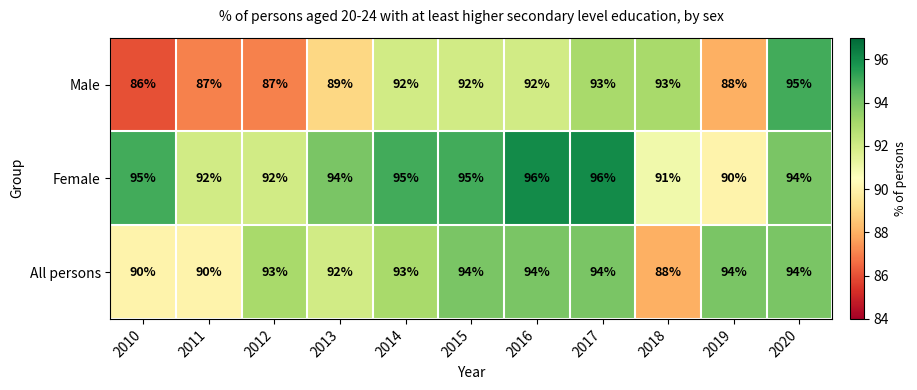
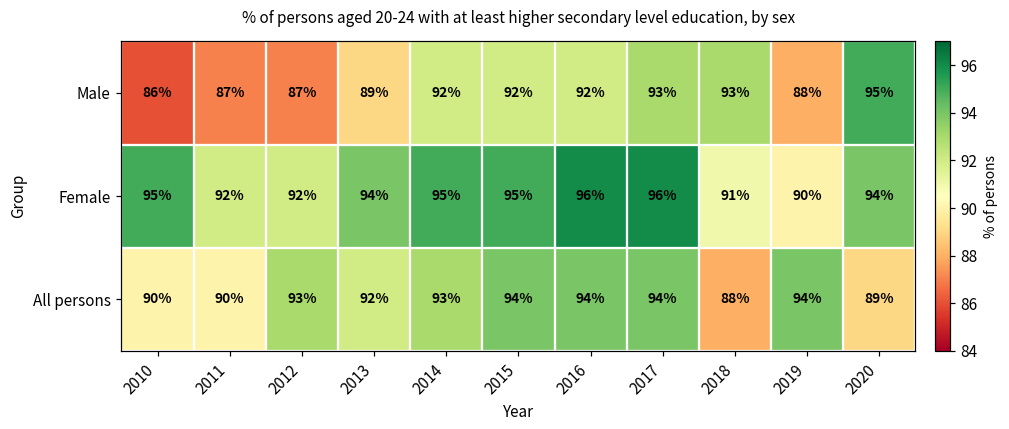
  {
    "Male": {
      "2010": "86%",
      "2011": "87%",
      "2012": "87%",
      "2013": "89%",
      "2014": "92%",
      "2015": "92%",
      "2016": "92%",
      "2017": "93%",
      "2018": "93%",
      "2019": "88%",
      "2020": "95%"
    },
    "Female": {
      "2010": "95%",
      "2011": "92%",
      "2012": "92%",
      "2013": "94%",
      "2014": "95%",
      "2015": "95%",
      "2016": "96%",
      "2017": "96%",
      "2018": "91%",
      "2019": "90%",
      "2020": "94%"
    },
    "All persons": {
      "2010": "90%",
      "2011": "90%",
      "2012": "93%",
      "2013": "92%",
      "2014": "93%",
      "2015": "94%",
      "2016": "94%",
      "2017": "94%",
      "2018": "88%",
      "2019": "94%",
-     "2020": "94%"
+     "2020": "89%"
    }
  }
